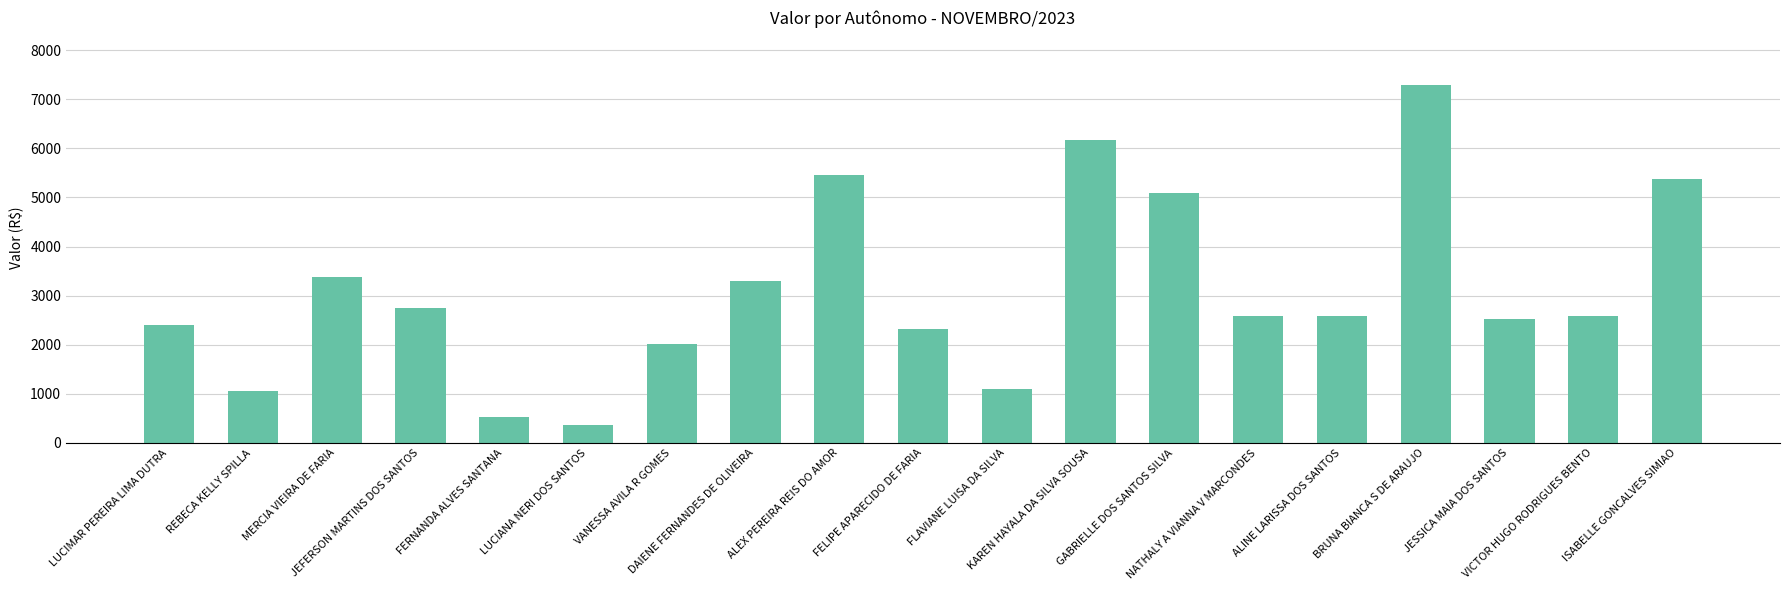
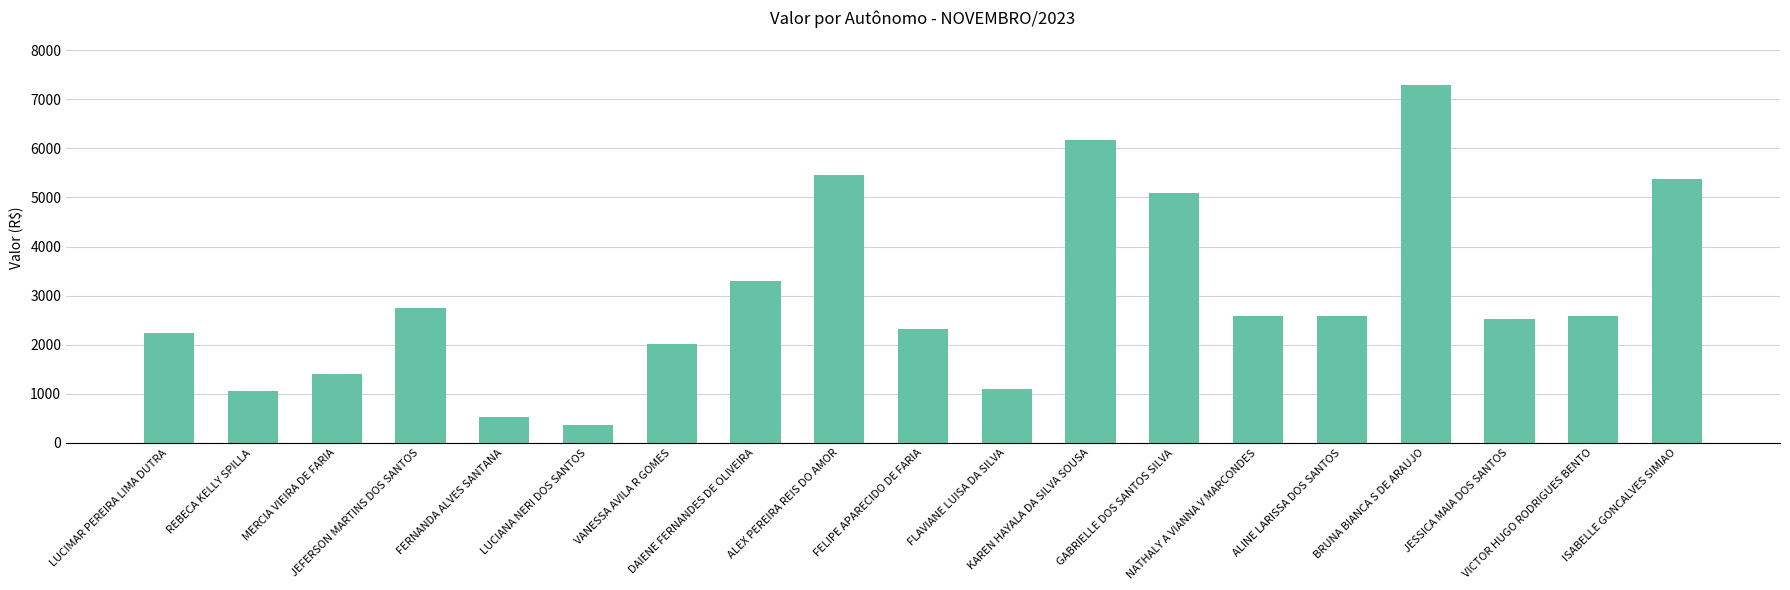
  {
-   "LUCIMAR PEREIRA LIMA DUTRA": 2400,
+   "LUCIMAR PEREIRA LIMA DUTRA": 2200,
    "REBECA KELLY SPILLA": 1100,
-   "MERCIA VIEIRA DE FARIA": 3400,
+   "MERCIA VIEIRA DE FARIA": 1400,
    "JEFERSON MARTINS DOS SANTOS": 2800,
    "FERNANDA ALVES SANTANA": 500,
    "LUCIANA NERI DOS SANTOS": 400,
    "VANESSA AVILA R GOMES": 2000,
    "DAIENE FERNANDES DE OLIVEIRA": 3300,
    "ALEX PEREIRA REIS DO AMOR": 5500,
    "FELIPE APARECIDO DE FARIA": 2300,
    "FLAVIANE LUISA DA SILVA": 1100,
    "KAREN HAYALA DA SILVA SOUSA": 6200,
    "GABRIELLE DOS SANTOS SILVA": 5100,
    "NATHALY A VIANNA V MARCONDES": 2600,
    "ALINE LARISSA DOS SANTOS": 2600,
    "BRUNA BIANCA S DE ARAUJO": 7300,
    "JESSICA MAIA DOS SANTOS": 2500,
    "VICTOR HUGO RODRIGUES BENTO": 2600,
    "ISABELLE GONCALVES SIMIAO": 5400
  }
